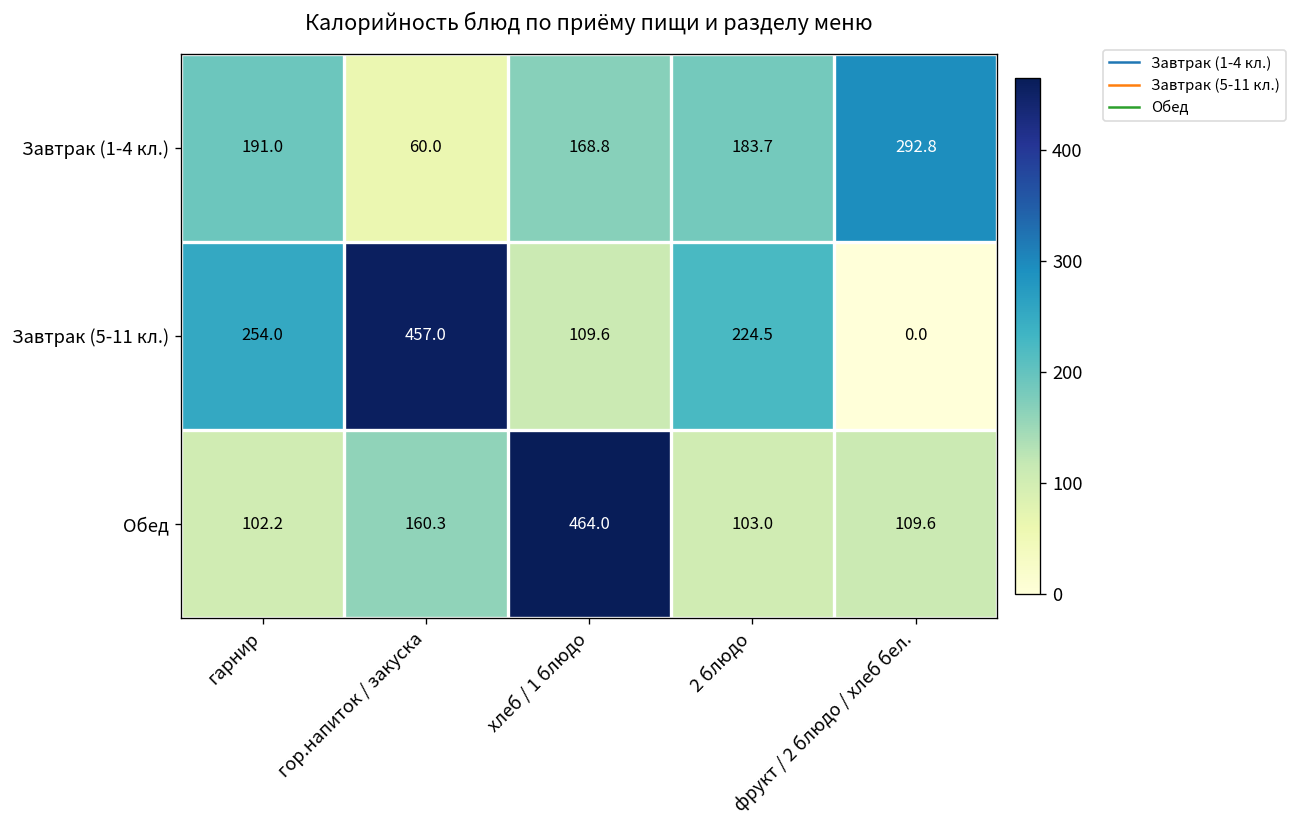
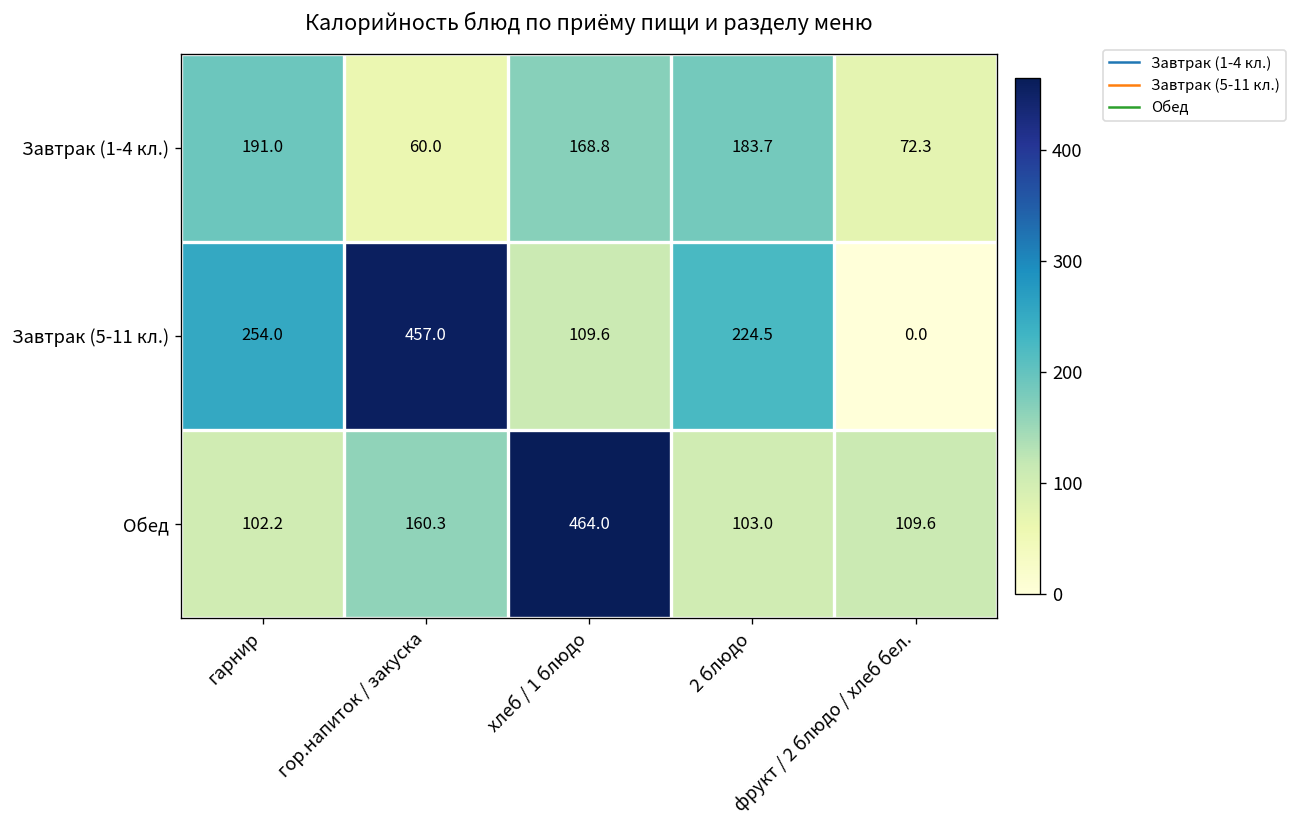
  {
    "Завтрак (1-4 кл.)": {
      "гарнир": 191.0,
      "гор.напиток / закуска": 60.0,
      "хлеб / 1 блюдо": 168.8,
      "2 блюдо": 183.7,
-     "фрукт / 2 блюдо / хлеб бел.": 292.8
+     "фрукт / 2 блюдо / хлеб бел.": 72.3
    },
    "Завтрак (5-11 кл.)": {
      "гарнир": 254.0,
      "гор.напиток / закуска": 457.0,
      "хлеб / 1 блюдо": 109.6,
      "2 блюдо": 224.5,
      "фрукт / 2 блюдо / хлеб бел.": 0.0
    },
    "Обед": {
      "гарнир": 102.2,
      "гор.напиток / закуска": 160.3,
      "хлеб / 1 блюдо": 464.0,
      "2 блюдо": 103.0,
      "фрукт / 2 блюдо / хлеб бел.": 109.6
    }
  }
